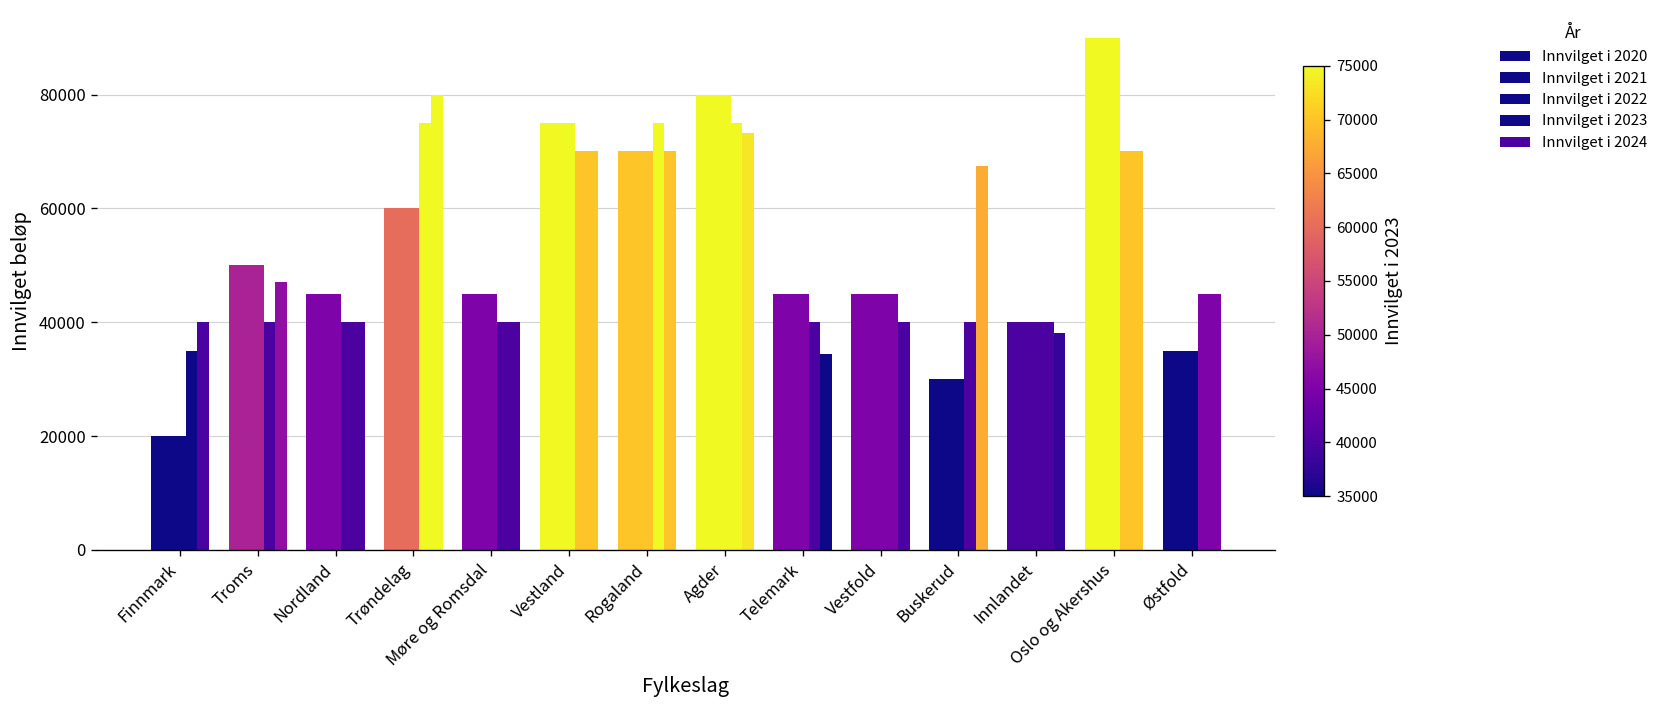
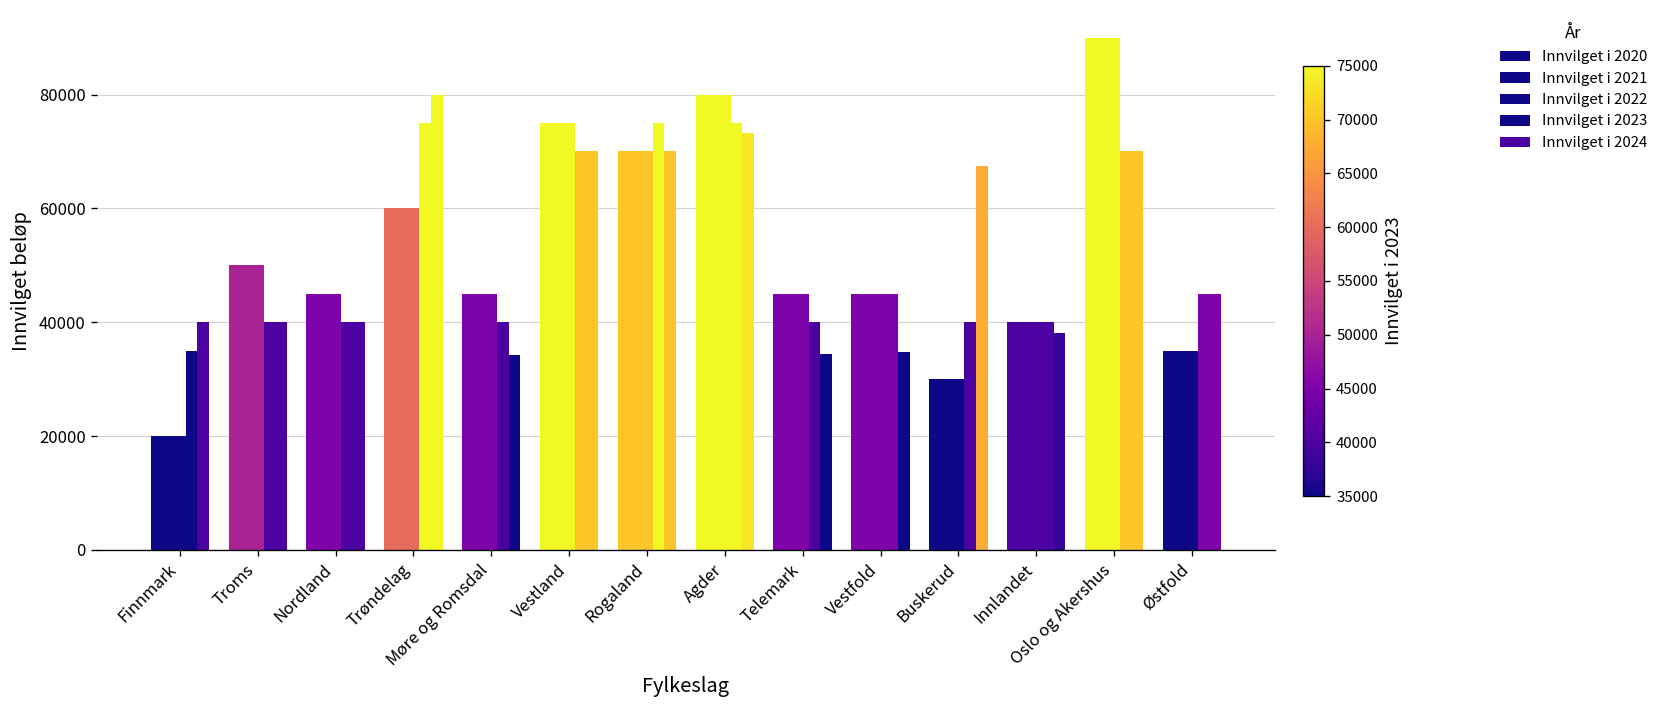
  {
    "Innvilget i 2024": {
      "Finnmark": 40000,
-     "Troms": 47000,
+     "Troms": 40000,
      "Nordland": 40000,
      "Trøndelag": 80000,
-     "Møre og Romsdal": 40000,
+     "Møre og Romsdal": 34000,
      "Vestland": 70000,
      "Rogaland": 70000,
      "Agder": 73000,
      "Telemark": 34000,
-     "Vestfold": 40000,
+     "Vestfold": 35000,
      "Buskerud": 68000,
      "Innlandet": 38000,
      "Oslo og Akershus": 70000,
      "Østfold": 45000
    }
  }
